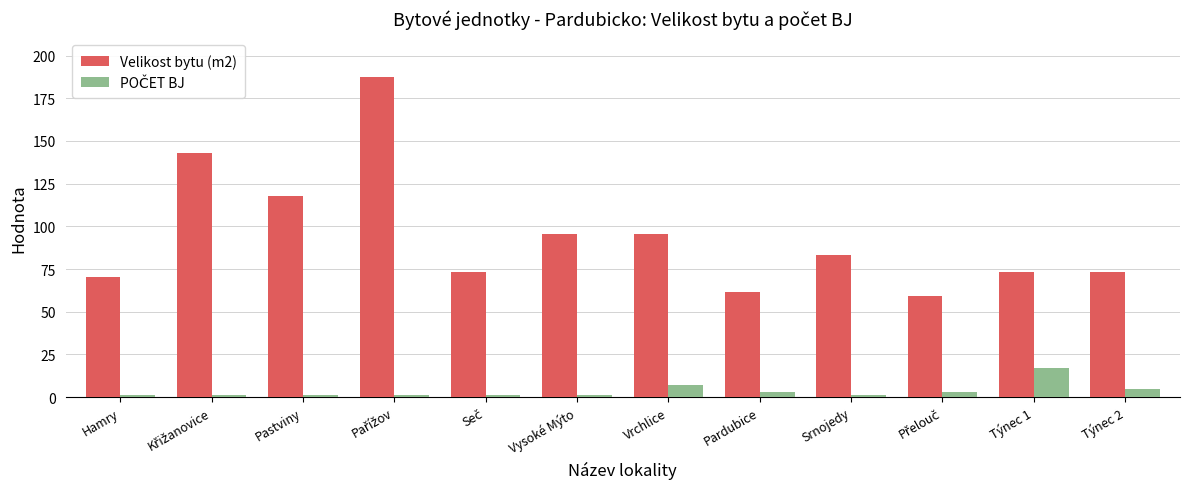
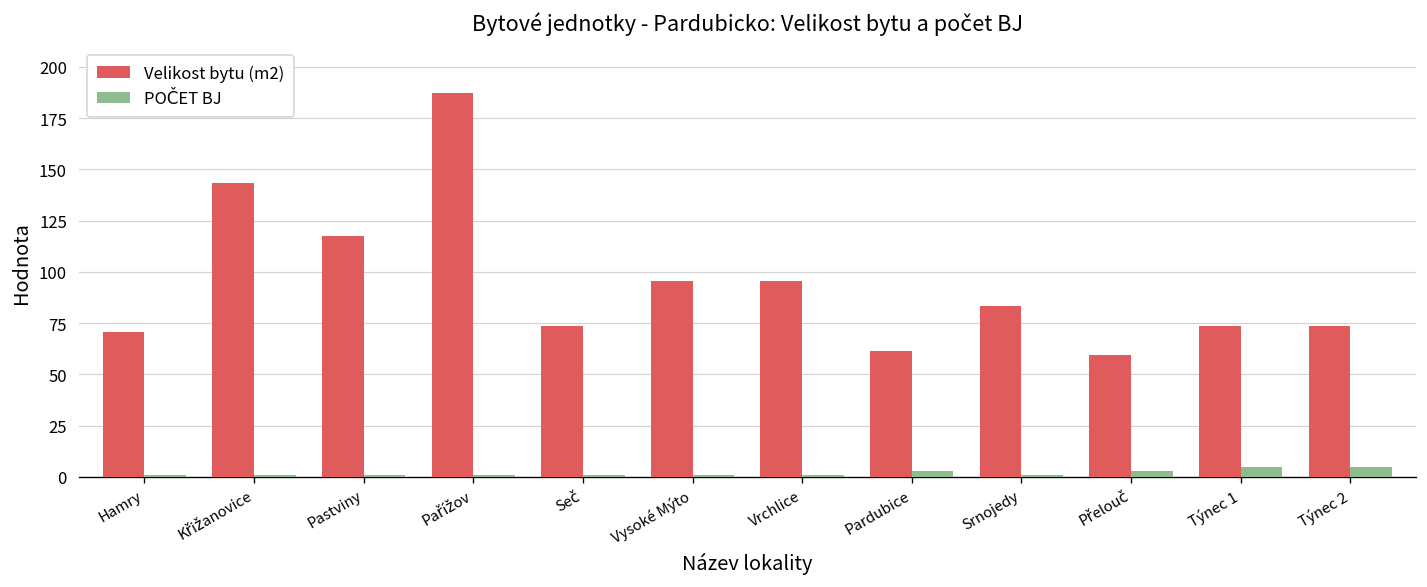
  {
    "Velikost bytu (m2)": {
      "Hamry": 71,
      "Křižanovice": 143,
      "Pastviny": 118,
      "Pařížov": 187,
      "Seč": 73,
      "Vysoké Mýto": 95,
      "Vrchlice": 95,
      "Pardubice": 61,
      "Srnojedy": 83,
      "Přelouč": 59,
      "Týnec 1": 73,
      "Týnec 2": 73
    },
    "POČET BJ": {
-     "Vrchlice": 7,
+     "Vrchlice": 1,
      "Pardubice": 3,
      "Přelouč": 3,
-     "Týnec 1": 17,
+     "Týnec 1": 5,
      "Týnec 2": 5
    }
  }
